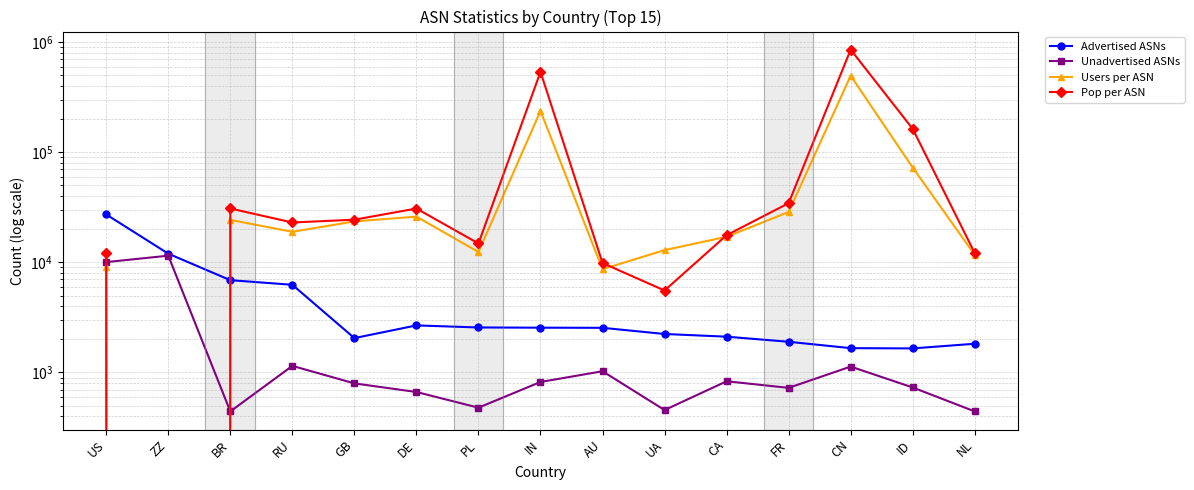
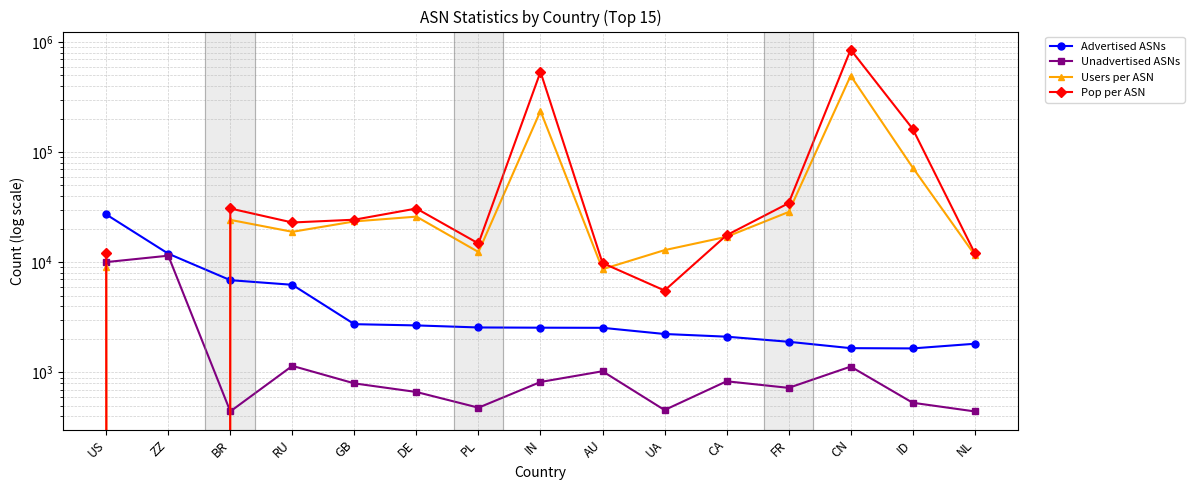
  {
    "Advertised ASNs": {
      "US": 27000,
      "BR": 7000,
      "RU": 6000,
-     "GB": 2100,
+     "GB": 2700,
      "DE": 2700,
      "PL": 2600,
      "IN": 2600,
      "AU": 2500,
      "UA": 2200,
      "CA": 2100,
      "FR": 1900,
      "CN": 1700,
      "ID": 1700,
      "NL": 1800
    },
    "Unadvertised ASNs": {
      "US": 10000,
      "BR": 440,
      "RU": 1100,
      "GB": 800,
      "DE": 700,
      "PL": 500,
      "IN": 800,
      "AU": 1000,
      "UA": 460,
      "CA": 800,
      "FR": 700,
      "CN": 1100,
-     "ID": 700,
+     "ID": 500,
      "NL": 440
    },
    "Users per ASN": {
      "US": 9000,
      "BR": 24000,
      "RU": 19000,
      "DE": 26000,
      "PL": 12000,
      "IN": 240000,
      "AU": 9000,
      "UA": 13000,
      "FR": 29000,
      "CN": 500000,
      "ID": 70000
    },
    "Pop per ASN": {
      "US": 12000,
      "BR": 31000,
      "RU": 23000,
      "DE": 31000,
      "PL": 15000,
      "IN": 500000,
      "AU": 10000,
      "UA": 6000,
      "FR": 34000,
      "CN": 900000,
      "ID": 160000
    }
  }
